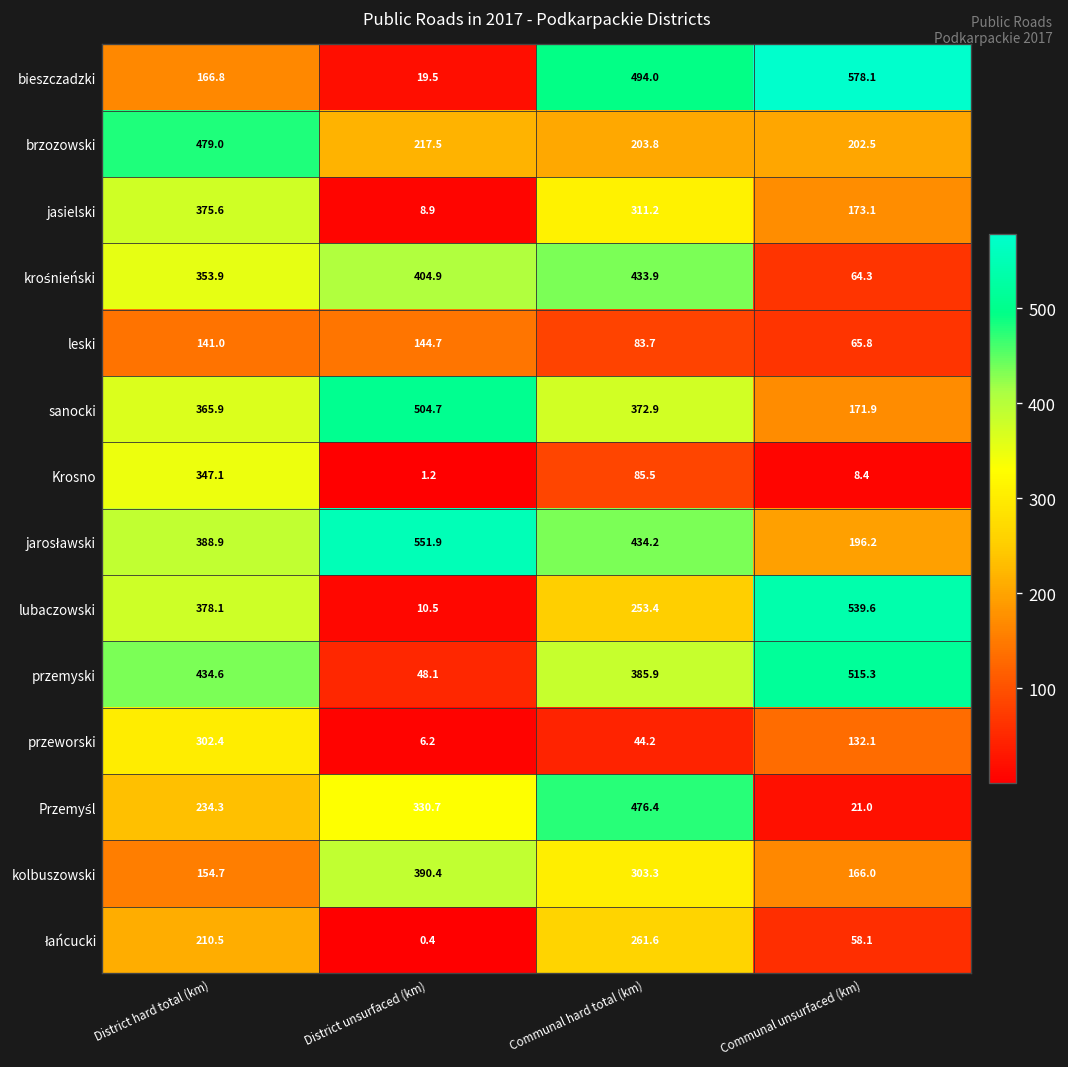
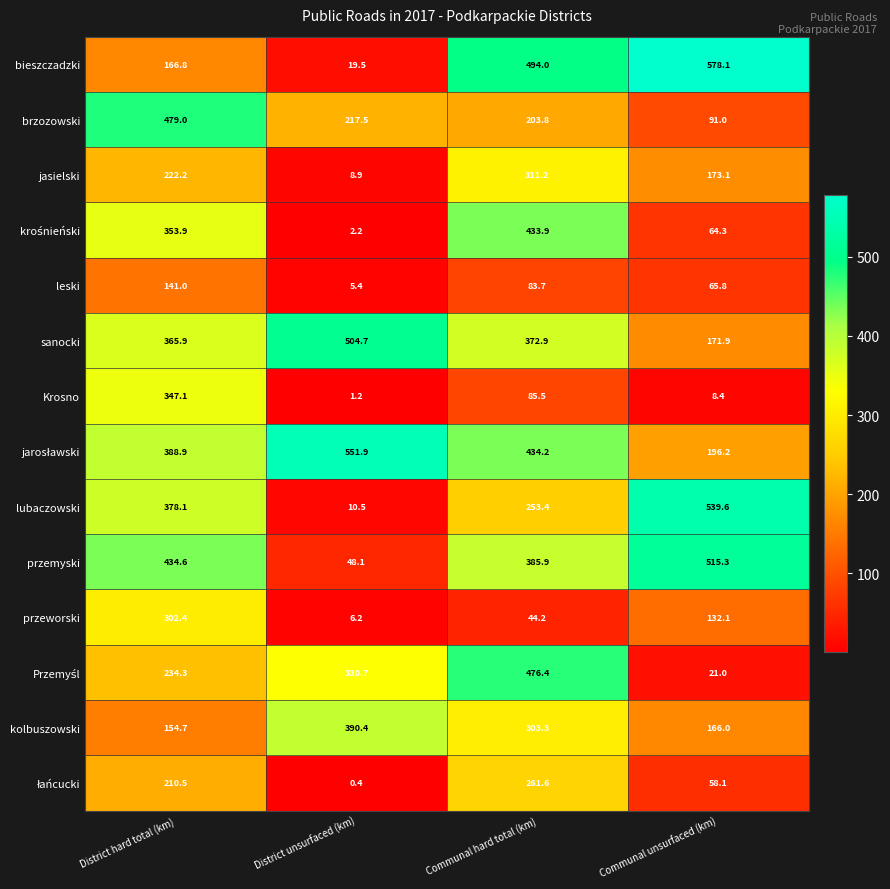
  {
    "bieszczadzki": {
      "District hard total (km)": 166.8,
      "District unsurfaced (km)": 19.5,
      "Communal hard total (km)": 494.0,
      "Communal unsurfaced (km)": 578.1
    },
    "brzozowski": {
      "District hard total (km)": 479.0,
      "District unsurfaced (km)": 217.5,
      "Communal hard total (km)": 203.8,
-     "Communal unsurfaced (km)": 202.5
+     "Communal unsurfaced (km)": 91.0
    },
    "jasielski": {
-     "District hard total (km)": 375.6,
+     "District hard total (km)": 222.2,
      "District unsurfaced (km)": 8.9,
      "Communal hard total (km)": 311.2,
      "Communal unsurfaced (km)": 173.1
    },
    "krośnieński": {
      "District hard total (km)": 353.9,
-     "District unsurfaced (km)": 404.9,
+     "District unsurfaced (km)": 2.2,
      "Communal hard total (km)": 433.9,
      "Communal unsurfaced (km)": 64.3
    },
    "leski": {
      "District hard total (km)": 141.0,
-     "District unsurfaced (km)": 144.7,
+     "District unsurfaced (km)": 5.4,
      "Communal hard total (km)": 83.7,
      "Communal unsurfaced (km)": 65.8
    },
    "sanocki": {
      "District hard total (km)": 365.9,
      "District unsurfaced (km)": 504.7,
      "Communal hard total (km)": 372.9,
      "Communal unsurfaced (km)": 171.9
    },
    "Krosno": {
      "District hard total (km)": 347.1,
      "District unsurfaced (km)": 1.2,
      "Communal hard total (km)": 85.5,
      "Communal unsurfaced (km)": 8.4
    },
    "jarosławski": {
      "District hard total (km)": 388.9,
      "District unsurfaced (km)": 551.9,
      "Communal hard total (km)": 434.2,
      "Communal unsurfaced (km)": 196.2
    },
    "lubaczowski": {
      "District hard total (km)": 378.1,
      "District unsurfaced (km)": 10.5,
      "Communal hard total (km)": 253.4,
      "Communal unsurfaced (km)": 539.6
    },
    "przemyski": {
      "District hard total (km)": 434.6,
      "District unsurfaced (km)": 48.1,
      "Communal hard total (km)": 385.9,
      "Communal unsurfaced (km)": 515.3
    },
    "przeworski": {
      "District hard total (km)": 302.4,
      "District unsurfaced (km)": 6.2,
      "Communal hard total (km)": 44.2,
      "Communal unsurfaced (km)": 132.1
    },
    "Przemyśl": {
      "District hard total (km)": 234.3,
      "District unsurfaced (km)": 330.7,
      "Communal hard total (km)": 476.4,
      "Communal unsurfaced (km)": 21.0
    },
    "kolbuszowski": {
      "District hard total (km)": 154.7,
      "District unsurfaced (km)": 390.4,
      "Communal hard total (km)": 303.3,
      "Communal unsurfaced (km)": 166.0
    },
    "łańcucki": {
      "District hard total (km)": 210.5,
      "District unsurfaced (km)": 0.4,
      "Communal hard total (km)": 261.6,
      "Communal unsurfaced (km)": 58.1
    }
  }
